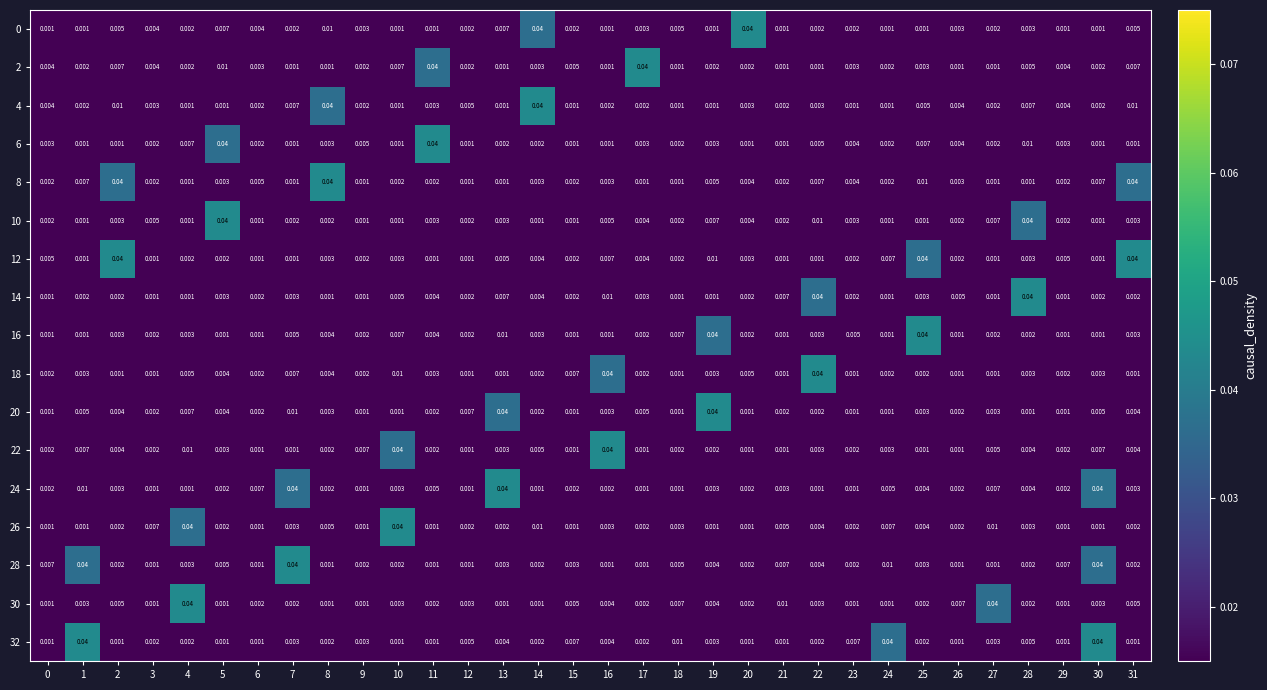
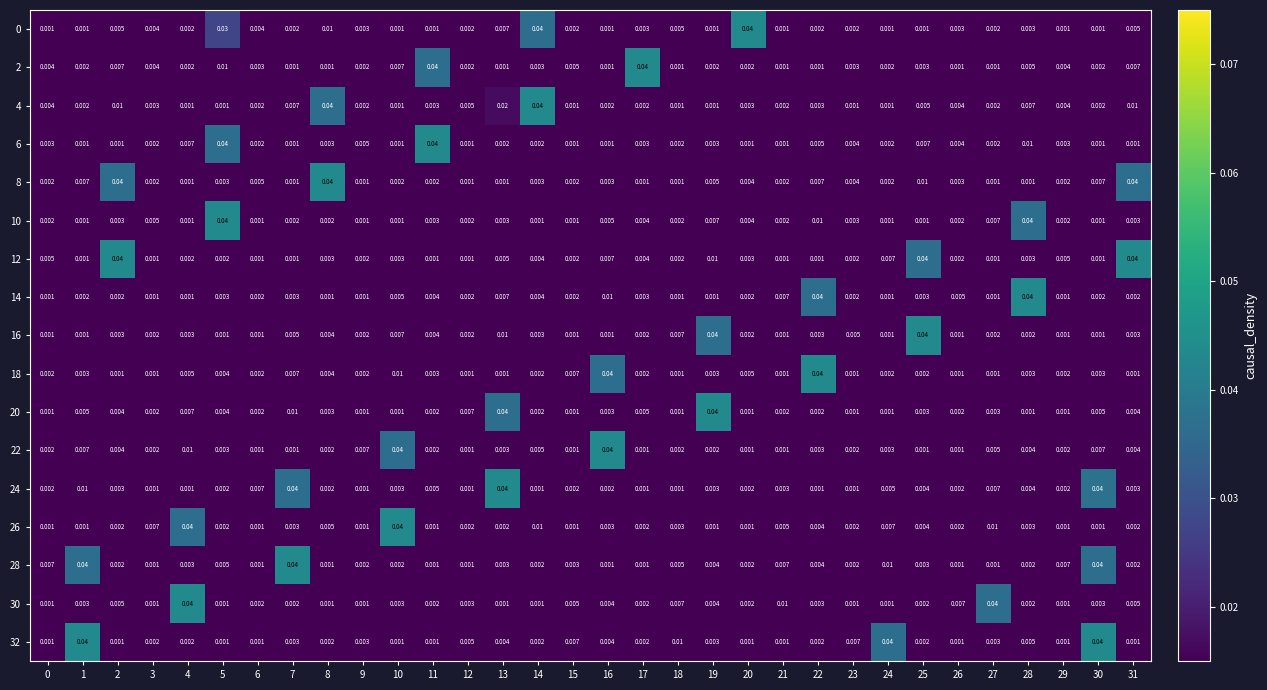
  {
    "0": {
      "0": 0.001,
      "1": 0.001,
      "2": 0.005,
      "3": 0.004,
      "4": 0.002,
-     "5": 0.007,
+     "5": 0.03,
      "6": 0.004,
      "7": 0.002,
      "8": 0.01,
      "9": 0.003,
      "10": 0.001,
      "11": 0.001,
      "12": 0.002,
      "13": 0.007,
      "14": 0.04,
      "15": 0.002,
      "16": 0.001,
      "17": 0.003,
      "18": 0.005,
      "19": 0.001,
      "20": 0.04,
      "21": 0.001,
      "22": 0.002,
      "23": 0.002,
      "24": 0.001,
      "25": 0.001,
      "26": 0.003,
      "27": 0.002,
      "28": 0.003,
      "29": 0.001,
      "30": 0.001,
      "31": 0.005
    },
    "4": {
      "0": 0.004,
      "1": 0.002,
      "2": 0.01,
      "3": 0.003,
      "4": 0.001,
      "5": 0.001,
      "6": 0.002,
      "7": 0.007,
      "8": 0.04,
      "9": 0.002,
      "10": 0.001,
      "11": 0.003,
      "12": 0.005,
-     "13": 0.001,
+     "13": 0.02,
      "14": 0.04,
      "15": 0.001,
      "16": 0.002,
      "17": 0.002,
      "18": 0.001,
      "19": 0.001,
      "20": 0.003,
      "21": 0.002,
      "22": 0.003,
      "23": 0.001,
      "24": 0.001,
      "25": 0.005,
      "26": 0.004,
      "27": 0.002,
      "28": 0.007,
      "29": 0.004,
      "30": 0.002,
      "31": 0.01
    }
  }
